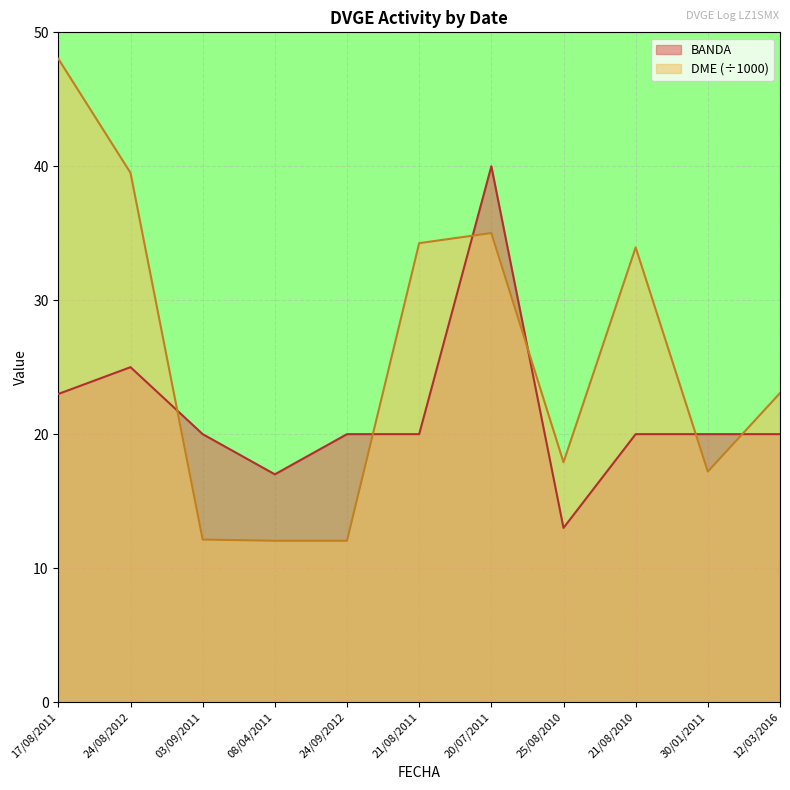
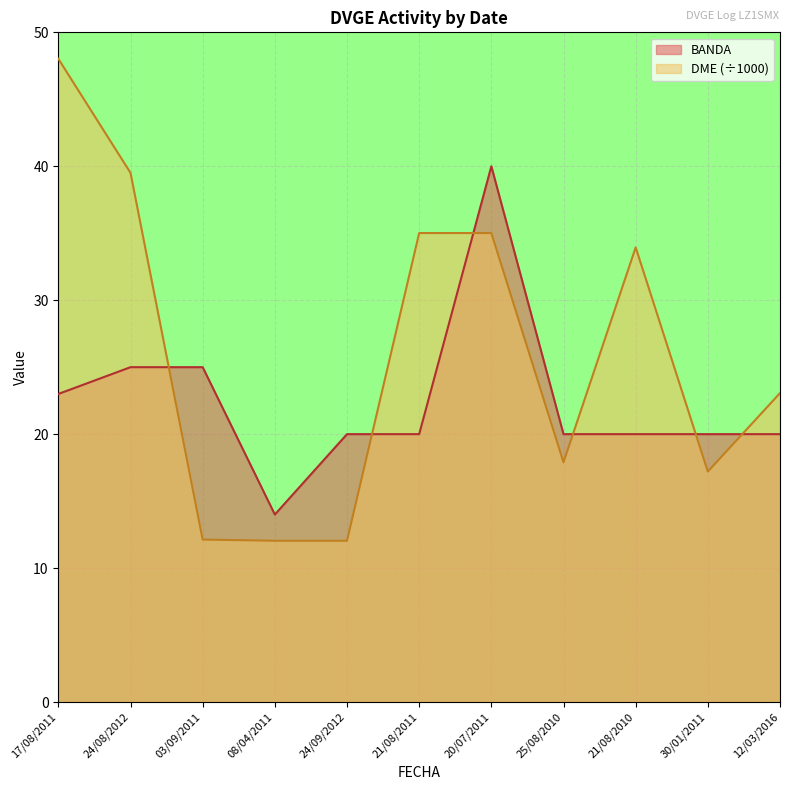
  {
    "BANDA": {
      "17/08/2011": 23,
      "24/08/2012": 25,
-     "03/09/2011": 20,
-     "08/04/2011": 17,
+     "03/09/2011": 25,
+     "08/04/2011": 14,
      "24/09/2012": 20,
      "21/08/2011": 20,
      "20/07/2011": 40,
-     "25/08/2010": 13,
+     "25/08/2010": 20,
      "21/08/2010": 20,
      "30/01/2011": 20,
      "12/03/2016": 20
    },
    "DME (÷1000)": {
      "17/08/2011": 48.0,
      "24/08/2012": 39.5,
      "03/09/2011": 12.1,
      "08/04/2011": 12.0,
      "24/09/2012": 12.0,
-     "21/08/2011": 34.3,
+     "21/08/2011": 35.0,
      "20/07/2011": 35.0,
      "25/08/2010": 17.9,
      "21/08/2010": 33.9,
      "30/01/2011": 17.2,
      "12/03/2016": 23.1
    }
  }
